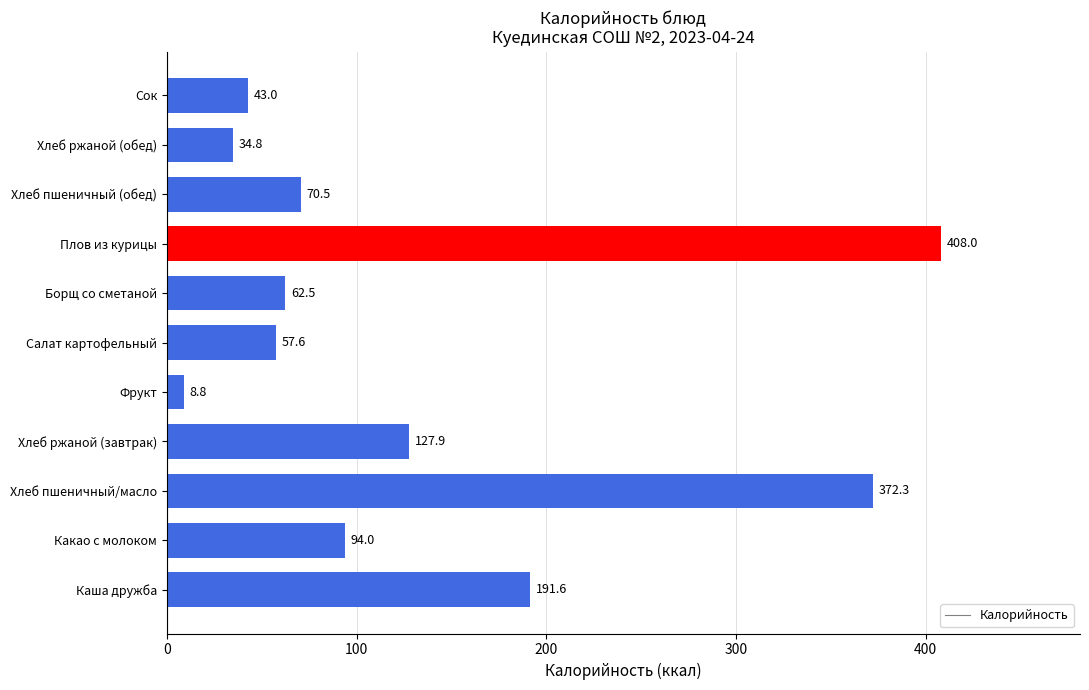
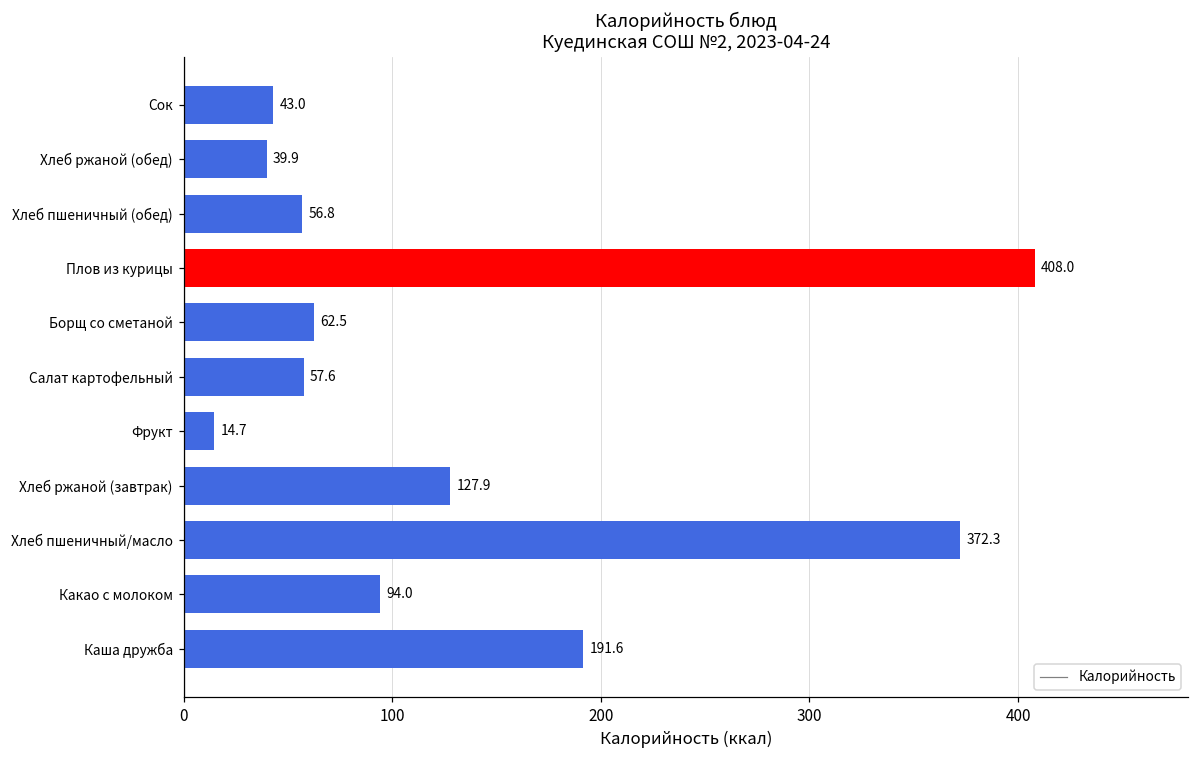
  {
    "Сок": 43.0,
-   "Хлеб ржаной (обед)": 34.8,
-   "Хлеб пшеничный (обед)": 70.5,
+   "Хлеб ржаной (обед)": 39.9,
+   "Хлеб пшеничный (обед)": 56.8,
    "Плов из курицы": 408.0,
    "Борщ со сметаной": 62.5,
    "Салат картофельный": 57.6,
-   "Фрукт": 8.8,
+   "Фрукт": 14.7,
    "Хлеб ржаной (завтрак)": 127.9,
    "Хлеб пшеничный/масло": 372.3,
    "Какао с молоком": 94.0,
    "Каша дружба": 191.6
  }
